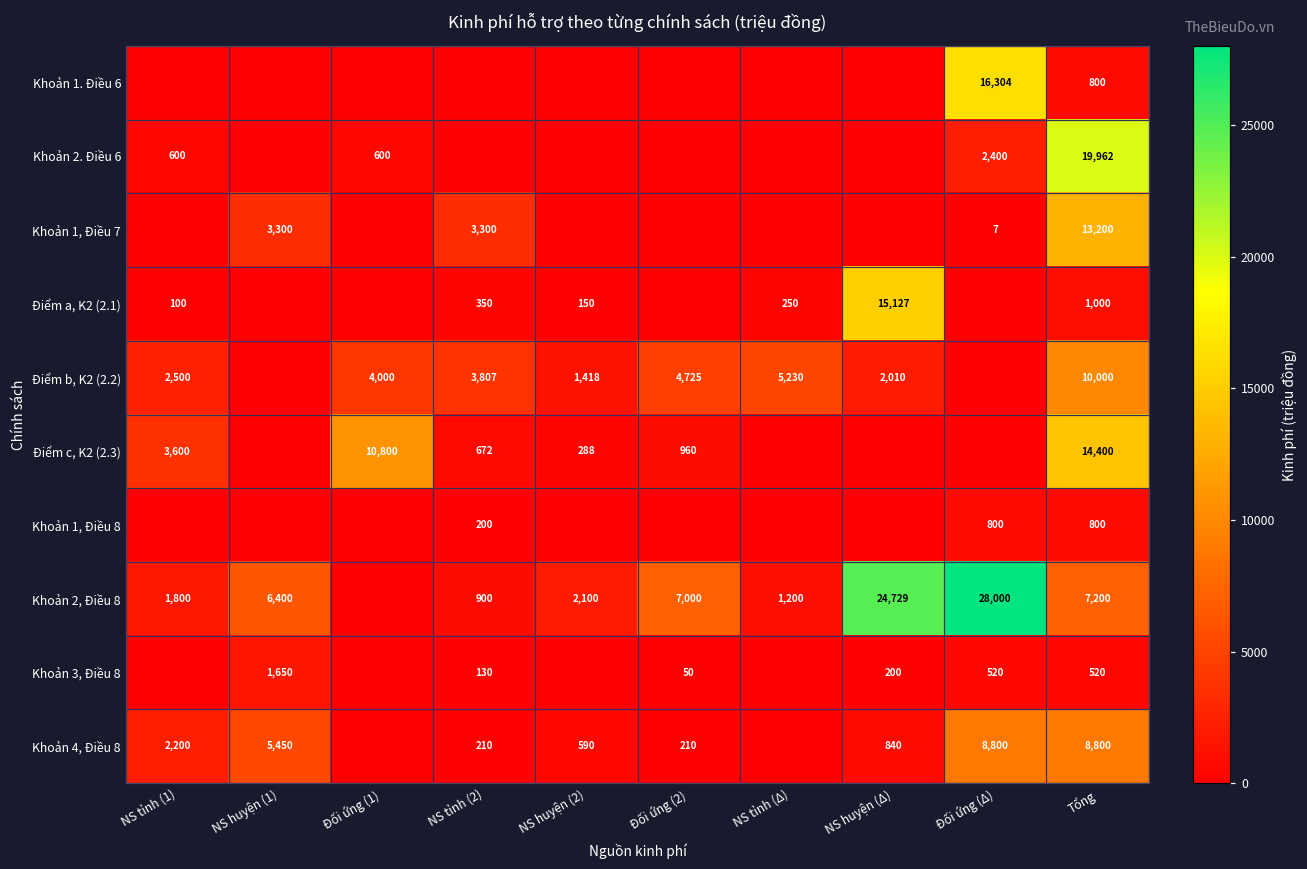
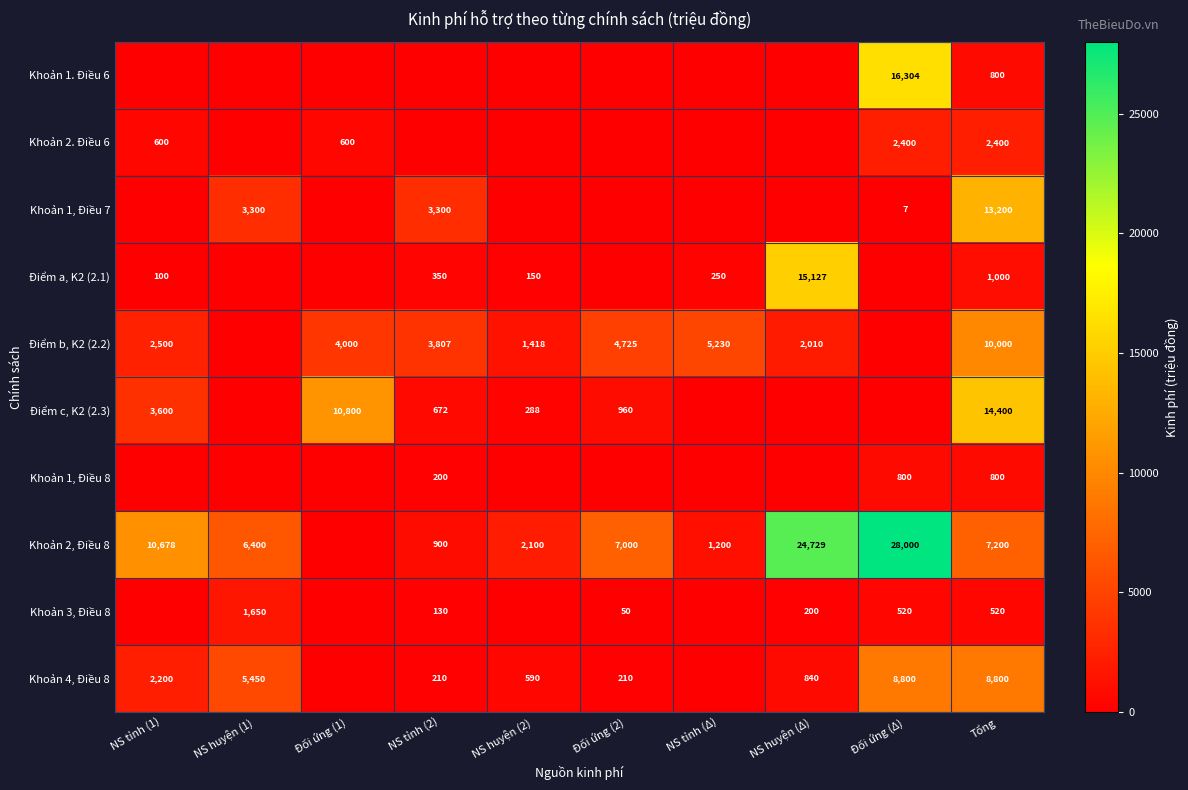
  {
    "Khoản 1. Điều 6": {
      "Đối ứng (Δ)": "16,304",
      "Tổng": "800"
    },
    "Khoản 2. Điều 6": {
      "NS tỉnh (1)": "600",
      "Đối ứng (1)": "600",
      "Đối ứng (Δ)": "2,400",
-     "Tổng": "19,962"
+     "Tổng": "2,400"
    },
    "Khoản 1, Điều 7": {
      "NS huyện (1)": "3,300",
      "NS tỉnh (2)": "3,300",
      "Đối ứng (Δ)": "7",
      "Tổng": "13,200"
    },
    "Điểm a, K2 (2.1)": {
      "NS tỉnh (1)": "100",
      "NS tỉnh (2)": "350",
      "NS huyện (2)": "150",
      "NS tỉnh (Δ)": "250",
      "NS huyện (Δ)": "15,127",
      "Tổng": "1,000"
    },
    "Điểm b, K2 (2.2)": {
      "NS tỉnh (1)": "2,500",
      "Đối ứng (1)": "4,000",
      "NS tỉnh (2)": "3,807",
      "NS huyện (2)": "1,418",
      "Đối ứng (2)": "4,725",
      "NS tỉnh (Δ)": "5,230",
      "NS huyện (Δ)": "2,010",
      "Tổng": "10,000"
    },
    "Điểm c, K2 (2.3)": {
      "NS tỉnh (1)": "3,600",
      "Đối ứng (1)": "10,800",
      "NS tỉnh (2)": "672",
      "NS huyện (2)": "288",
      "Đối ứng (2)": "960",
      "Tổng": "14,400"
    },
    "Khoản 1, Điều 8": {
      "NS tỉnh (2)": "200",
      "Đối ứng (Δ)": "800",
      "Tổng": "800"
    },
    "Khoản 2, Điều 8": {
-     "NS tỉnh (1)": "1,800",
+     "NS tỉnh (1)": "10,678",
      "NS huyện (1)": "6,400",
      "NS tỉnh (2)": "900",
      "NS huyện (2)": "2,100",
      "Đối ứng (2)": "7,000",
      "NS tỉnh (Δ)": "1,200",
      "NS huyện (Δ)": "24,729",
      "Đối ứng (Δ)": "28,000",
      "Tổng": "7,200"
    },
    "Khoản 3, Điều 8": {
      "NS huyện (1)": "1,650",
      "NS tỉnh (2)": "130",
      "Đối ứng (2)": "50",
      "NS huyện (Δ)": "200",
      "Đối ứng (Δ)": "520",
      "Tổng": "520"
    },
    "Khoản 4, Điều 8": {
      "NS tỉnh (1)": "2,200",
      "NS huyện (1)": "5,450",
      "NS tỉnh (2)": "210",
      "NS huyện (2)": "590",
      "Đối ứng (2)": "210",
      "NS huyện (Δ)": "840",
      "Đối ứng (Δ)": "8,800",
      "Tổng": "8,800"
    }
  }
